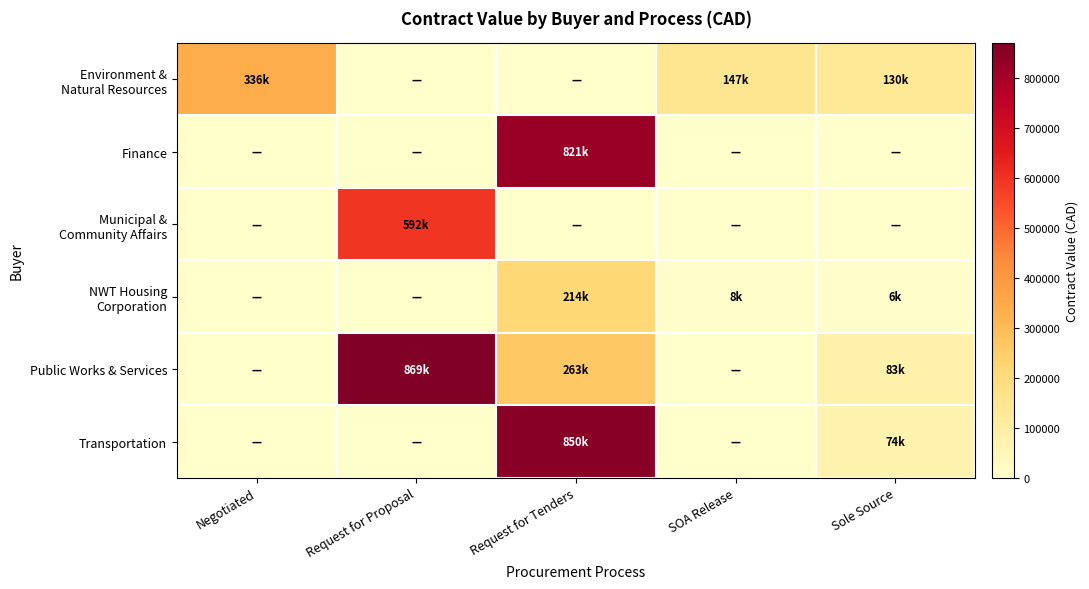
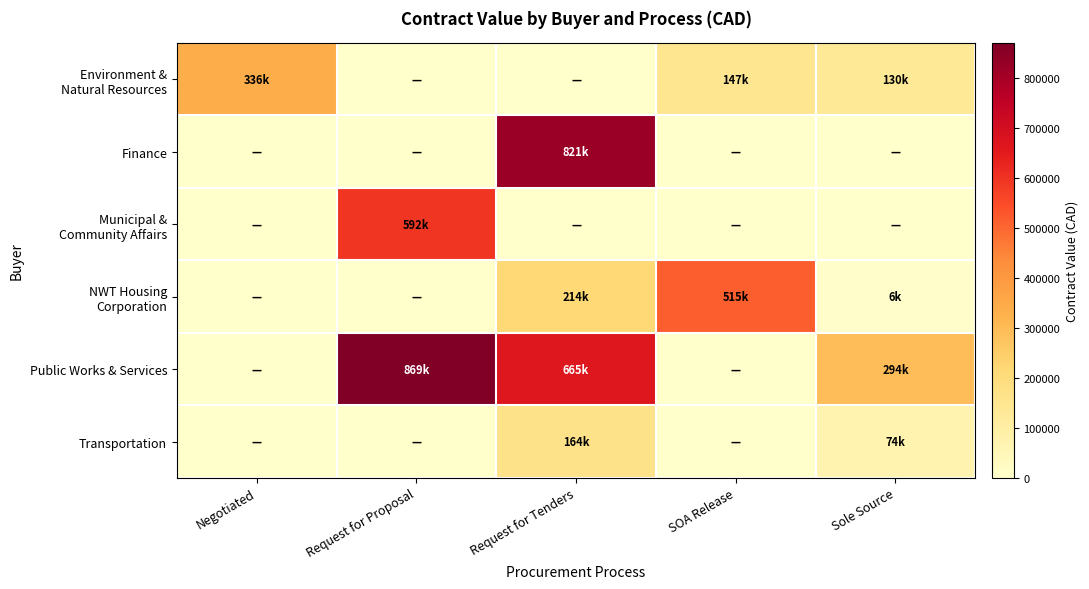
  {
    "Environment & Natural Resources": {
      "Negotiated": "336k",
      "SOA Release": "147k",
      "Sole Source": "130k"
    },
    "Finance": {
      "Request for Tenders": "821k"
    },
    "Municipal & Community Affairs": {
      "Request for Proposal": "592k"
    },
    "NWT Housing Corporation": {
      "Request for Tenders": "214k",
-     "SOA Release": "8k",
+     "SOA Release": "515k",
      "Sole Source": "6k"
    },
    "Public Works & Services": {
      "Request for Proposal": "869k",
-     "Request for Tenders": "263k",
-     "Sole Source": "83k"
+     "Request for Tenders": "665k",
+     "Sole Source": "294k"
    },
    "Transportation": {
-     "Request for Tenders": "850k",
+     "Request for Tenders": "164k",
      "Sole Source": "74k"
    }
  }
